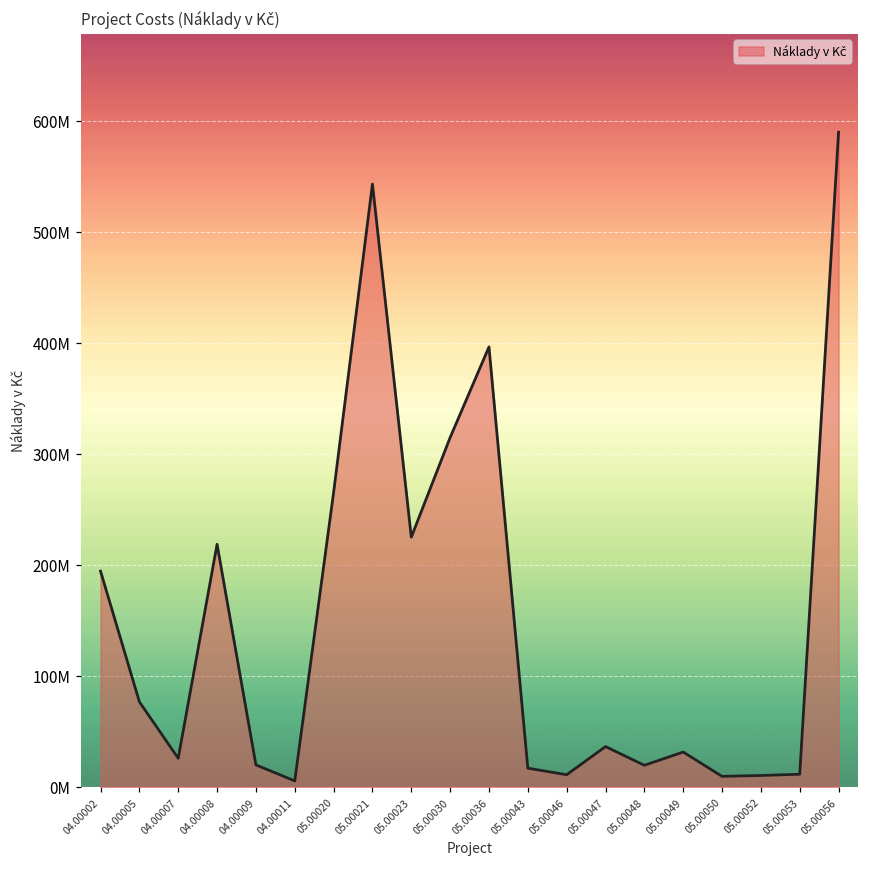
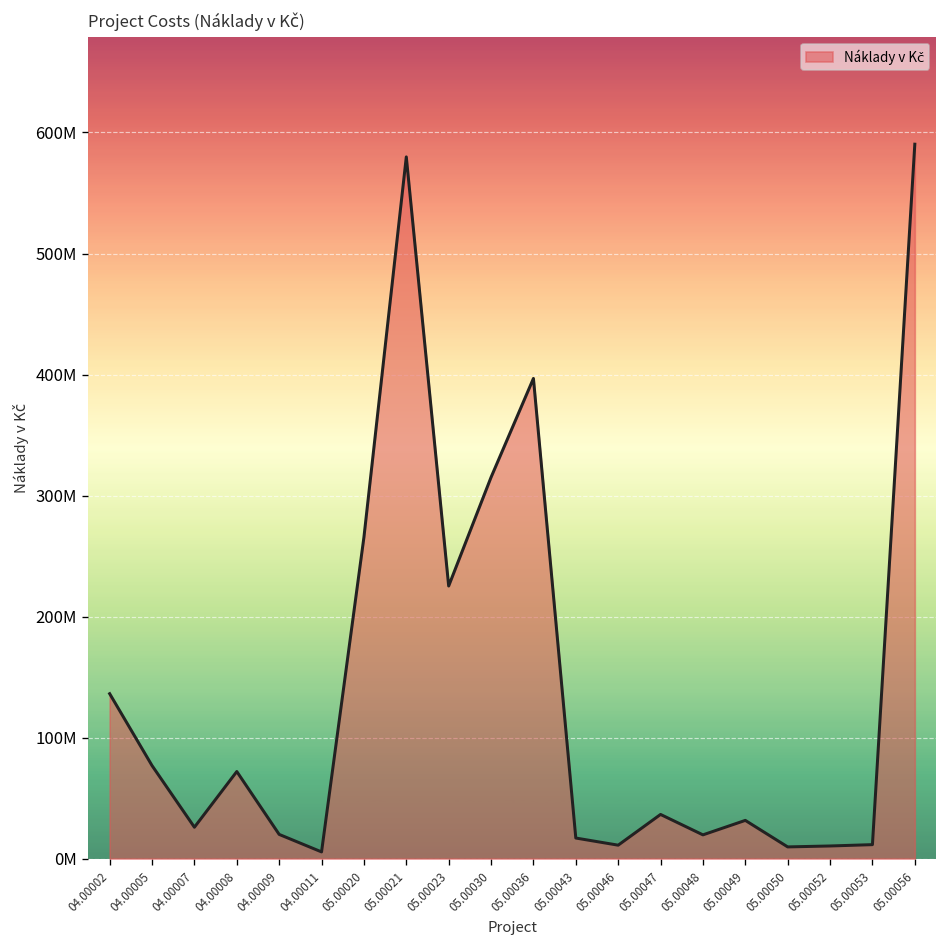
  {
-   "04.00002": 195000000,
+   "04.00002": 136000000,
    "04.00005": 77000000,
    "04.00007": 26000000,
-   "04.00008": 219000000,
+   "04.00008": 72000000,
    "04.00009": 20000000,
    "04.00011": 6000000,
    "05.00020": 266000000,
-   "05.00021": 544000000,
+   "05.00021": 580000000,
    "05.00023": 225000000,
    "05.00030": 315000000,
    "05.00036": 397000000,
    "05.00043": 17000000,
    "05.00046": 11000000,
    "05.00047": 36000000,
    "05.00048": 20000000,
    "05.00049": 32000000,
    "05.00050": 10000000,
    "05.00052": 10000000,
    "05.00053": 12000000,
    "05.00056": 590000000
  }
